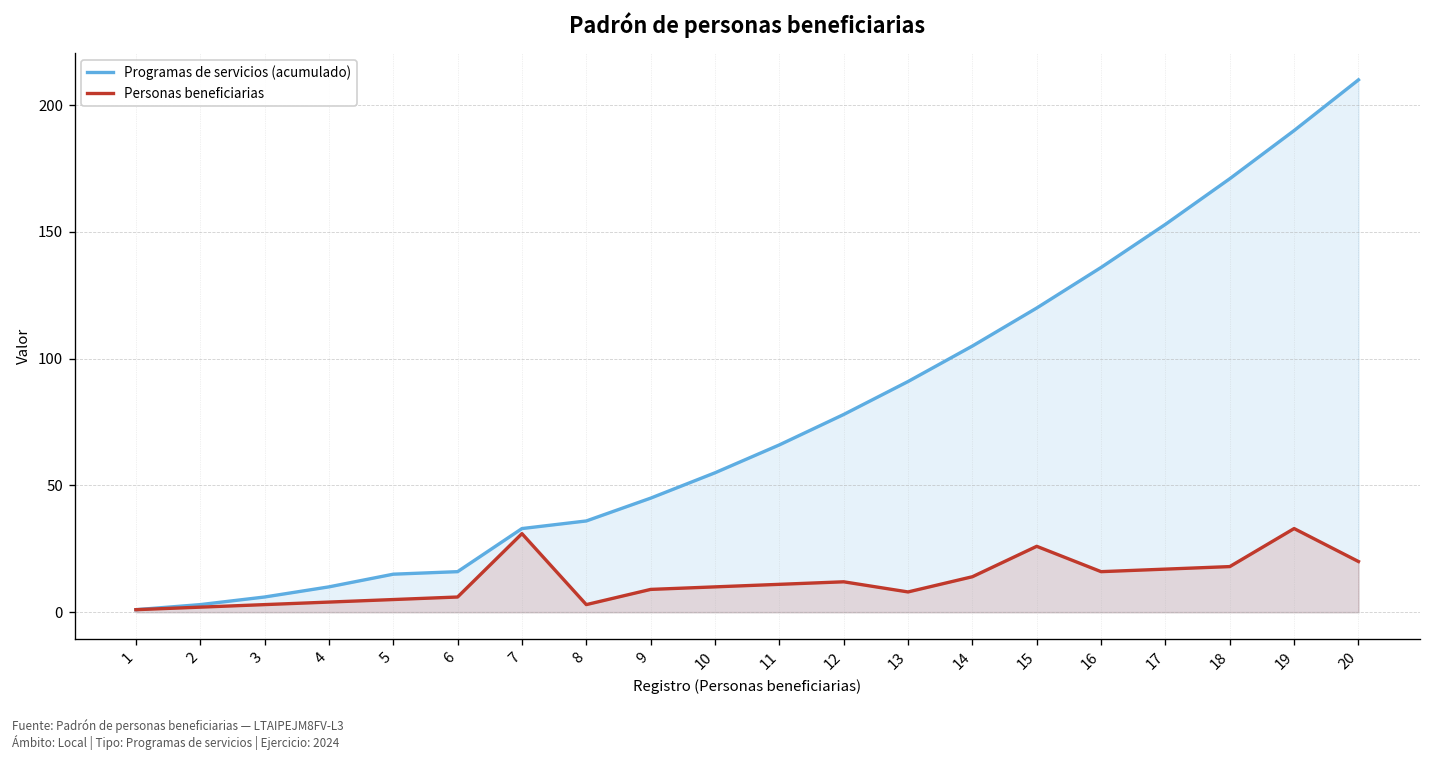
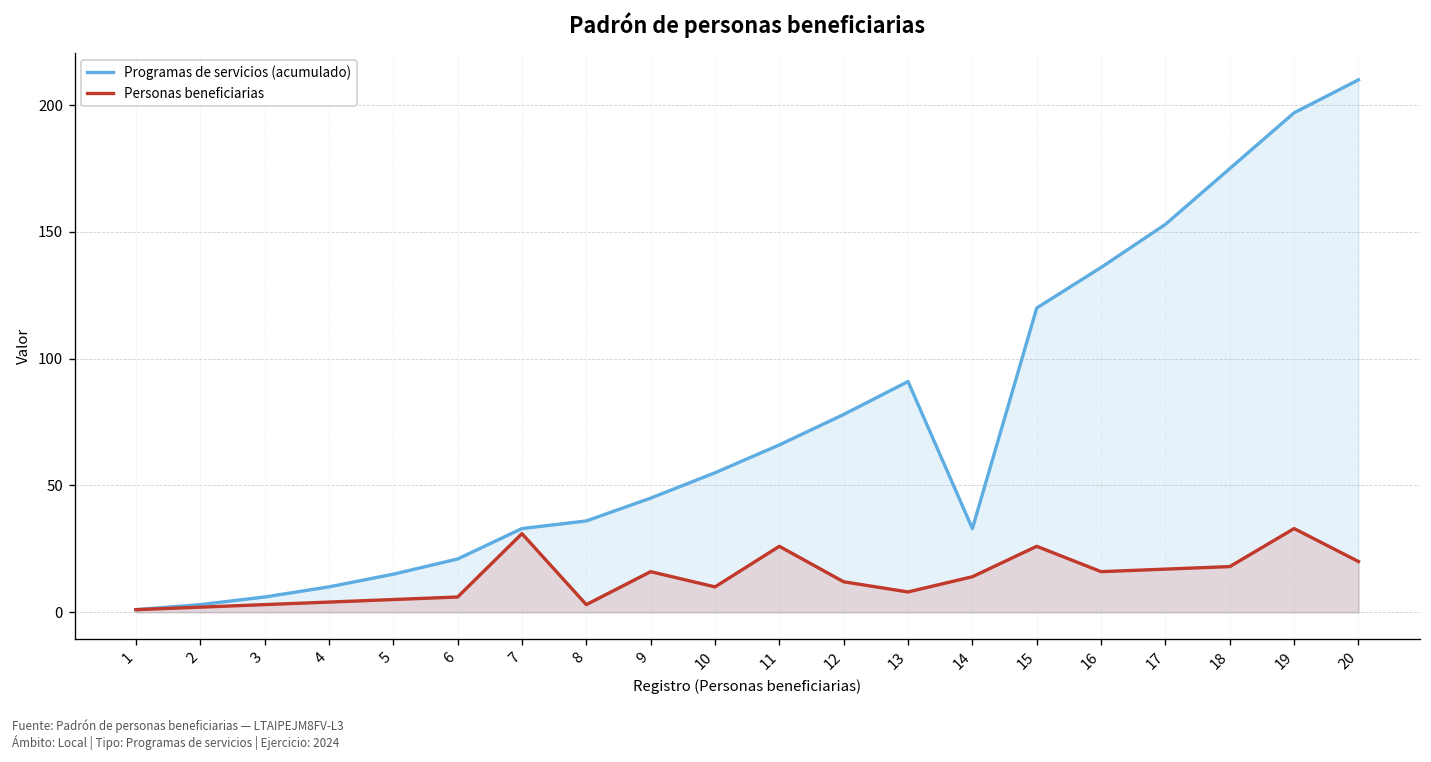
  {
    "Programas de servicios (acumulado)": {
      "3": 6,
      "4": 10,
      "5": 15,
-     "6": 16,
+     "6": 21,
      "7": 33,
      "8": 36,
      "9": 45,
      "10": 55,
      "11": 66,
      "12": 78,
      "13": 91,
-     "14": 105,
+     "14": 33,
      "15": 120,
      "16": 136,
      "17": 153,
-     "18": 171,
-     "19": 190,
+     "18": 175,
+     "19": 197,
      "20": 210
    },
    "Personas beneficiarias": {
      "3": 3,
      "4": 4,
      "5": 5,
      "6": 6,
      "7": 31,
      "8": 3,
-     "9": 9,
+     "9": 16,
      "10": 10,
-     "11": 11,
+     "11": 26,
      "12": 12,
      "13": 8,
      "14": 14,
      "15": 26,
      "16": 16,
      "17": 17,
      "18": 18,
      "19": 33,
      "20": 20
    }
  }
